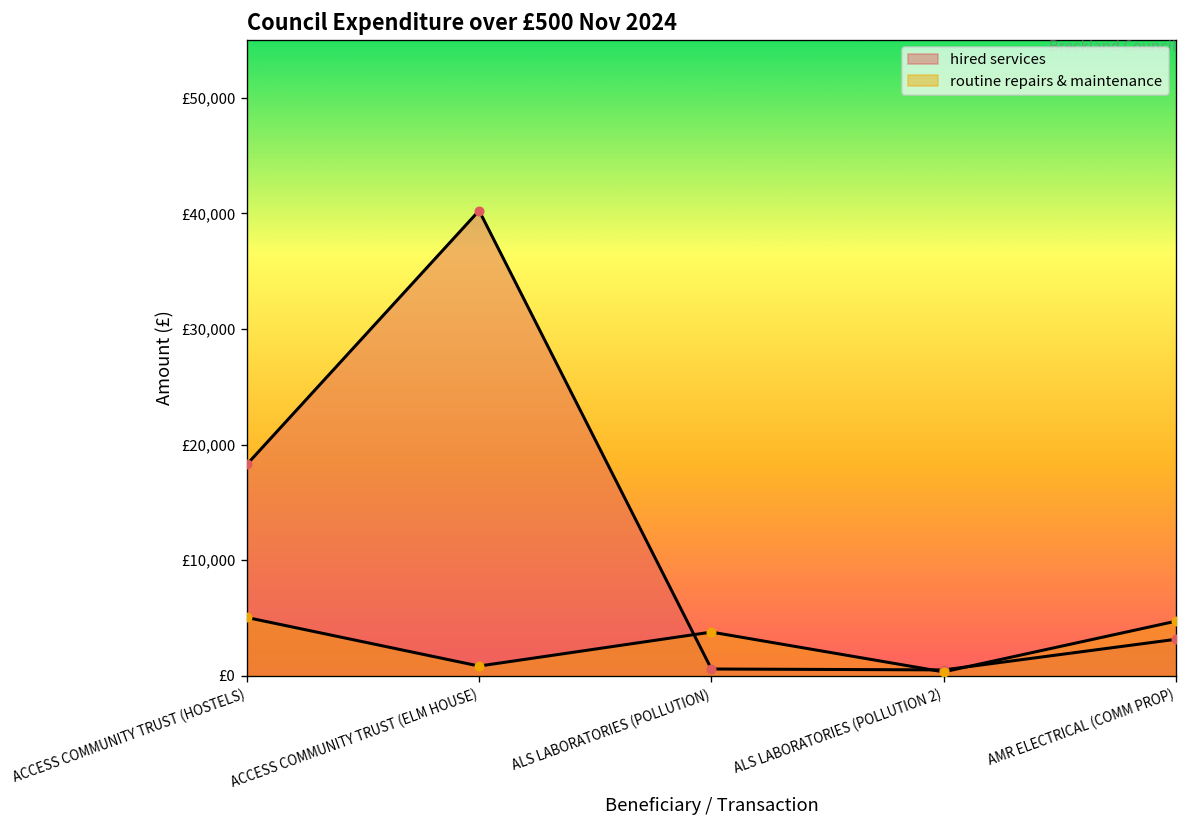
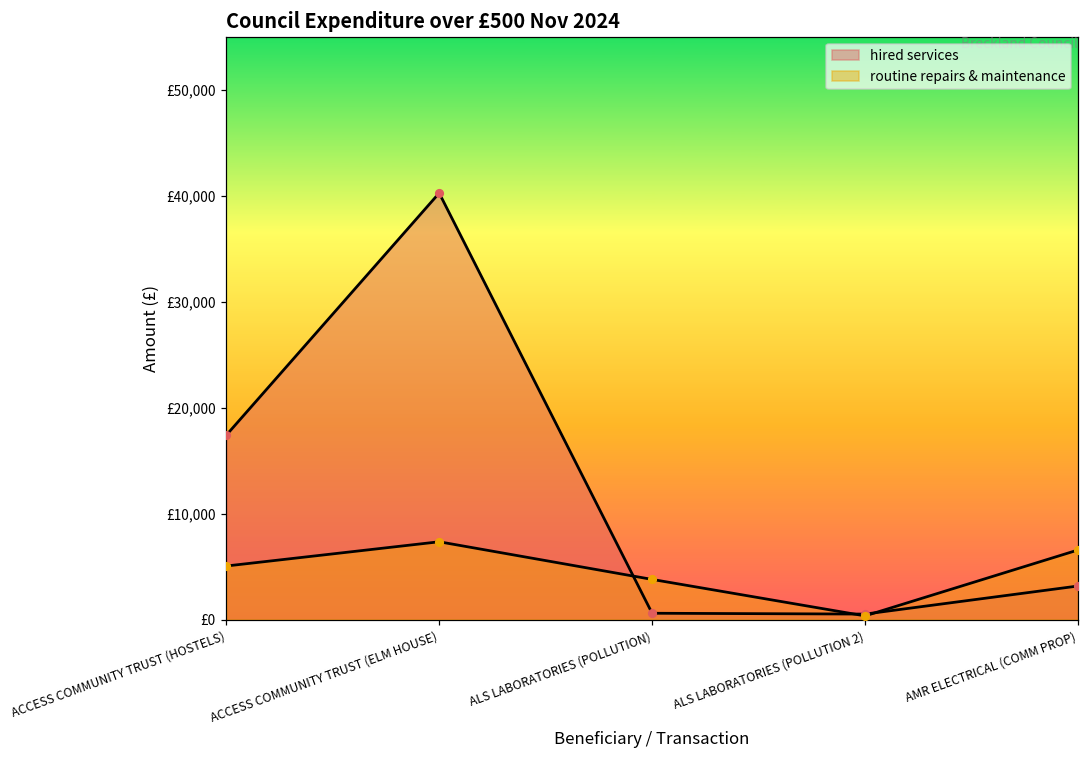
  {
    "hired services": {
-     "ACCESS COMMUNITY TRUST (HOSTELS)": "£18,000",
+     "ACCESS COMMUNITY TRUST (HOSTELS)": "£17,000",
      "ACCESS COMMUNITY TRUST (ELM HOUSE)": "£40,000",
      "ALS LABORATORIES (POLLUTION)": "£1,000",
      "AMR ELECTRICAL (COMM PROP)": "£3,000"
    },
    "routine repairs & maintenance": {
      "ACCESS COMMUNITY TRUST (HOSTELS)": "£5,000",
-     "ACCESS COMMUNITY TRUST (ELM HOUSE)": "£1,000",
+     "ACCESS COMMUNITY TRUST (ELM HOUSE)": "£7,000",
      "ALS LABORATORIES (POLLUTION)": "£4,000",
-     "AMR ELECTRICAL (COMM PROP)": "£5,000"
+     "AMR ELECTRICAL (COMM PROP)": "£7,000"
    }
  }
